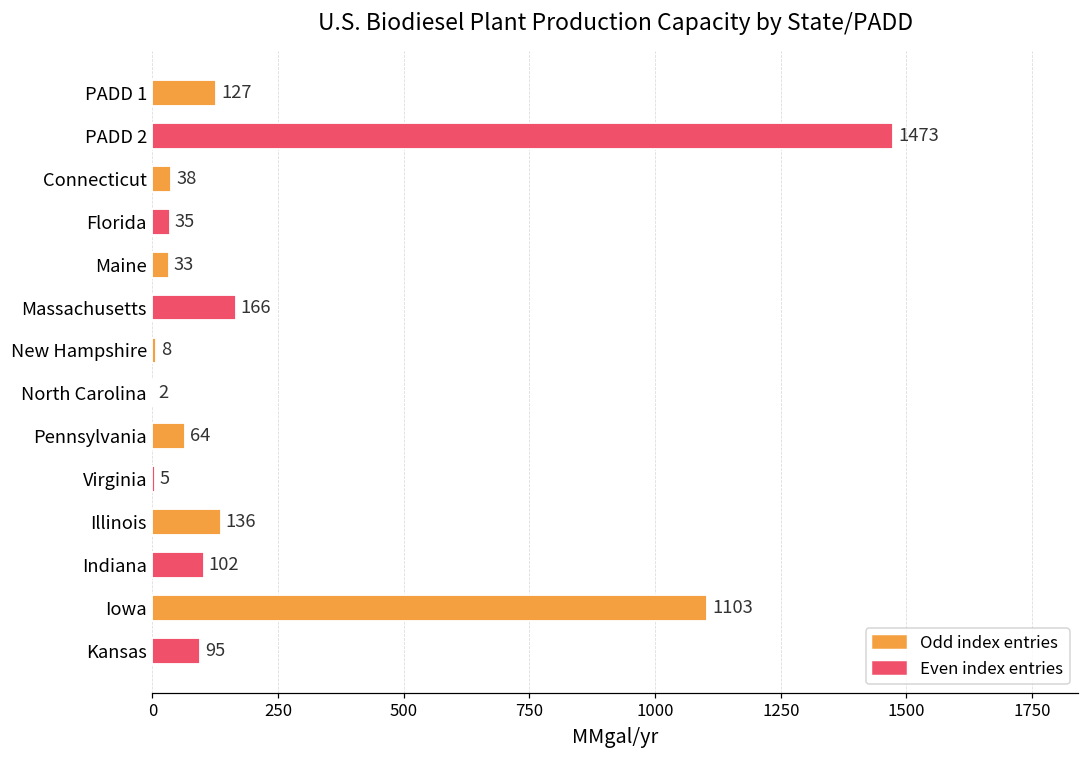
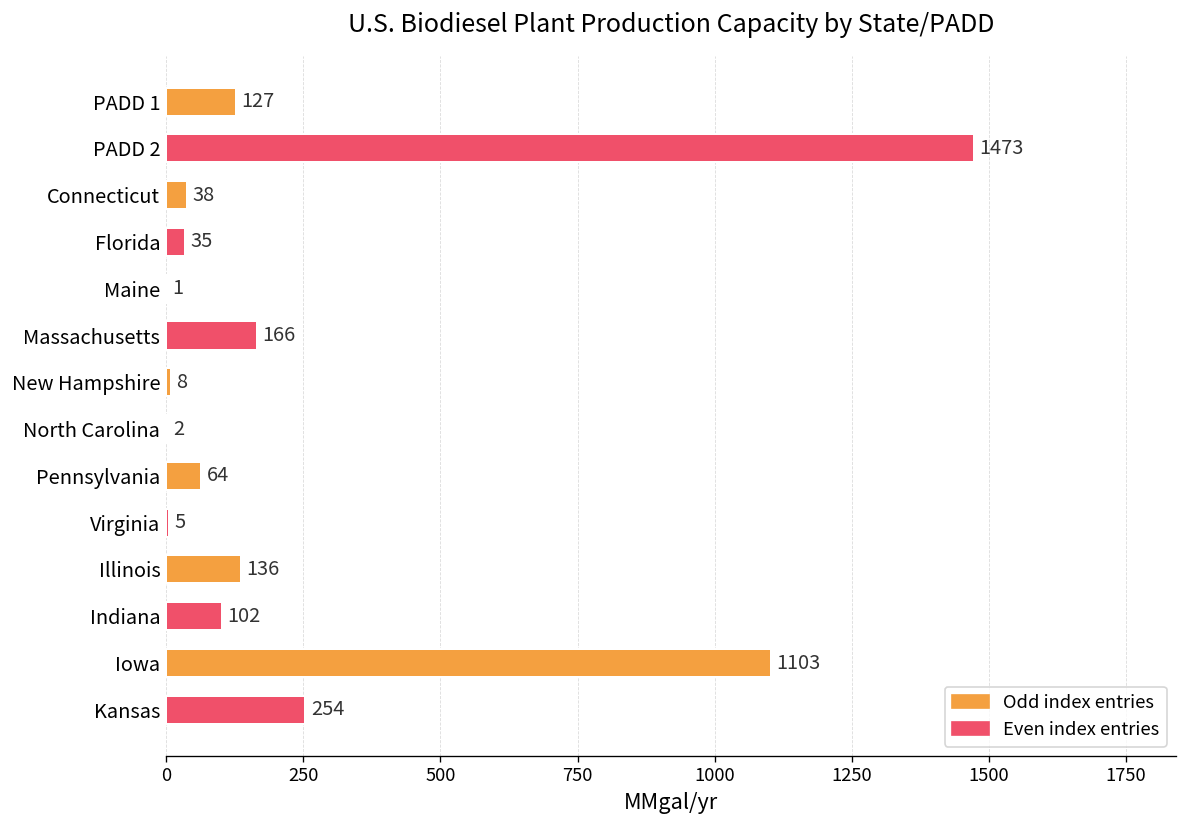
  {
    "PADD 1": 127,
    "PADD 2": 1473,
    "Connecticut": 38,
    "Florida": 35,
-   "Maine": 33,
+   "Maine": 1,
    "Massachusetts": 166,
    "New Hampshire": 8,
    "North Carolina": 2,
    "Pennsylvania": 64,
    "Virginia": 5,
    "Illinois": 136,
    "Indiana": 102,
    "Iowa": 1103,
-   "Kansas": 95
+   "Kansas": 254
  }
